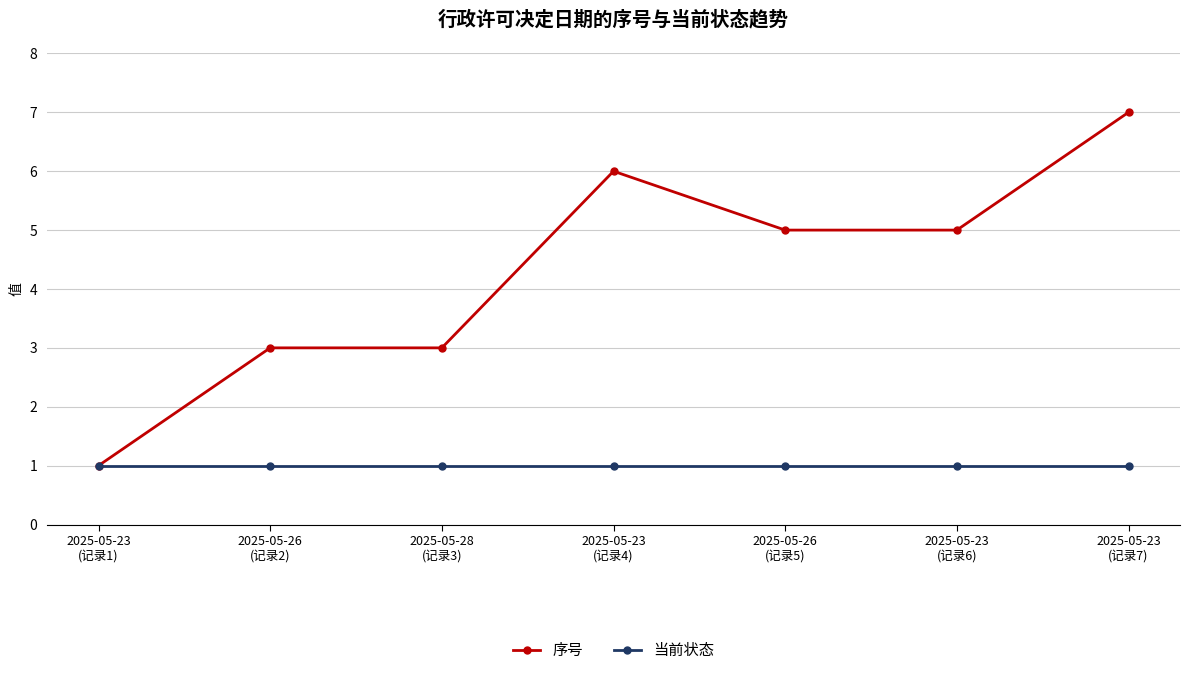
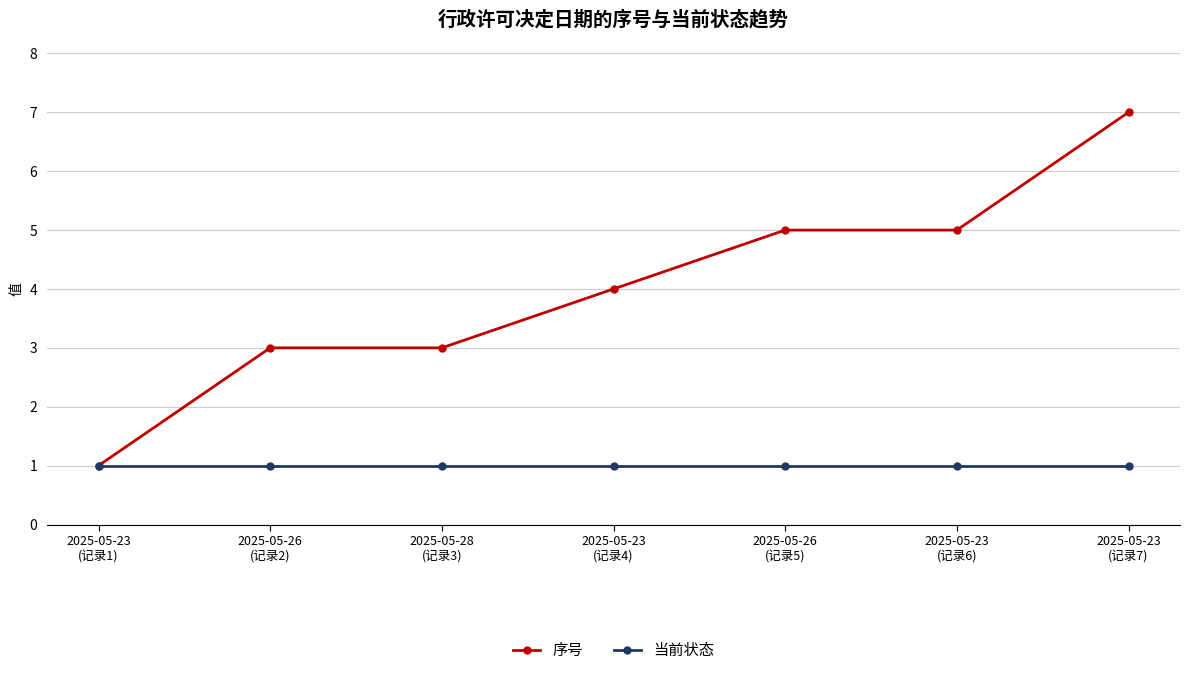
  {
    "序号": {
      "2025-05-26 (记录2)": 3,
      "2025-05-28 (记录3)": 3,
-     "2025-05-23 (记录4)": 6,
+     "2025-05-23 (记录4)": 4,
      "2025-05-26 (记录5)": 5,
      "2025-05-23 (记录6)": 5,
      "2025-05-23 (记录7)": 7
    },
    "当前状态": {
      "2025-05-26 (记录2)": 1,
      "2025-05-28 (记录3)": 1,
      "2025-05-23 (记录4)": 1,
      "2025-05-26 (记录5)": 1,
      "2025-05-23 (记录6)": 1,
      "2025-05-23 (记录7)": 1
    }
  }
